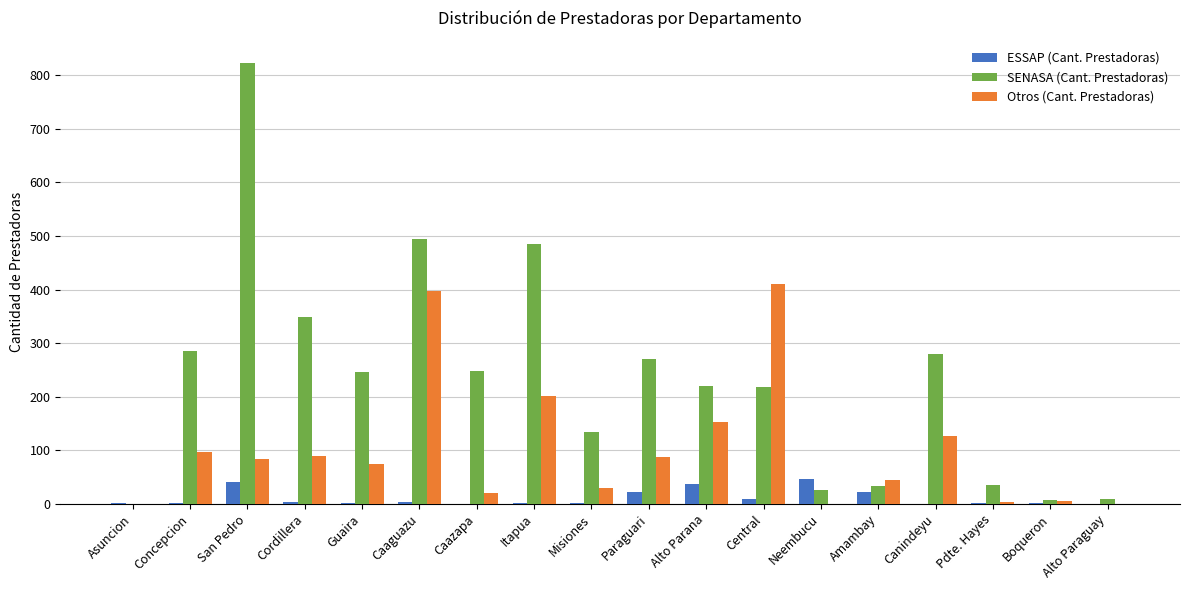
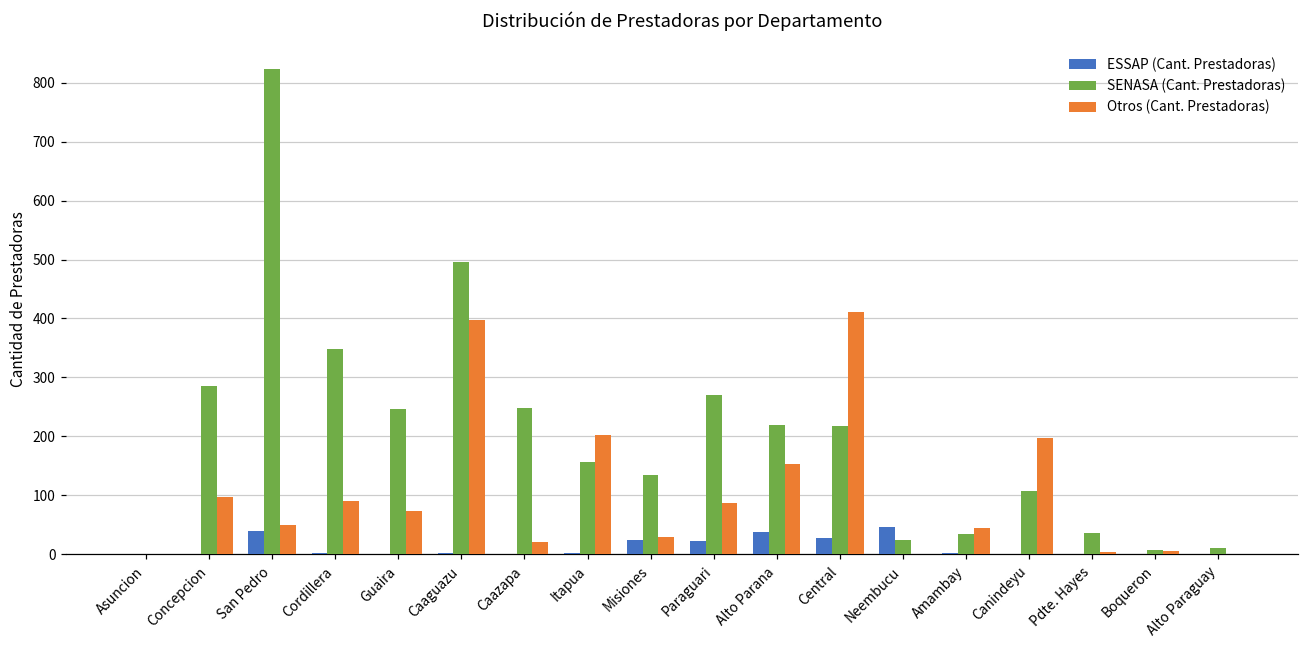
  {
    "ESSAP (Cant. Prestadoras)": {
      "San Pedro": 40,
      "Caazapa": 0,
-     "Misiones": 0,
+     "Misiones": 20,
      "Paraguari": 20,
      "Alto Parana": 40,
-     "Central": 10,
+     "Central": 30,
      "Neembucu": 50,
-     "Amambay": 20,
+     "Amambay": 0,
      "Canindeyu": 0,
      "Alto Paraguay": 0
    },
    "SENASA (Cant. Prestadoras)": {
      "Asuncion": 0,
      "Concepcion": 290,
      "San Pedro": 820,
      "Cordillera": 350,
      "Guaira": 250,
      "Caaguazu": 500,
      "Caazapa": 250,
-     "Itapua": 490,
+     "Itapua": 160,
      "Misiones": 130,
      "Paraguari": 270,
      "Alto Parana": 220,
      "Central": 220,
      "Neembucu": 30,
      "Amambay": 30,
-     "Canindeyu": 280,
+     "Canindeyu": 110,
      "Pdte. Hayes": 40,
      "Boqueron": 10,
      "Alto Paraguay": 10
    },
    "Otros (Cant. Prestadoras)": {
      "Asuncion": 0,
      "Concepcion": 100,
-     "San Pedro": 80,
+     "San Pedro": 50,
      "Cordillera": 90,
      "Guaira": 70,
      "Caaguazu": 400,
      "Caazapa": 20,
      "Itapua": 200,
      "Misiones": 30,
      "Paraguari": 90,
      "Alto Parana": 150,
      "Central": 410,
      "Neembucu": 0,
      "Amambay": 50,
-     "Canindeyu": 130,
+     "Canindeyu": 200,
      "Boqueron": 10,
      "Alto Paraguay": 0
    }
  }
